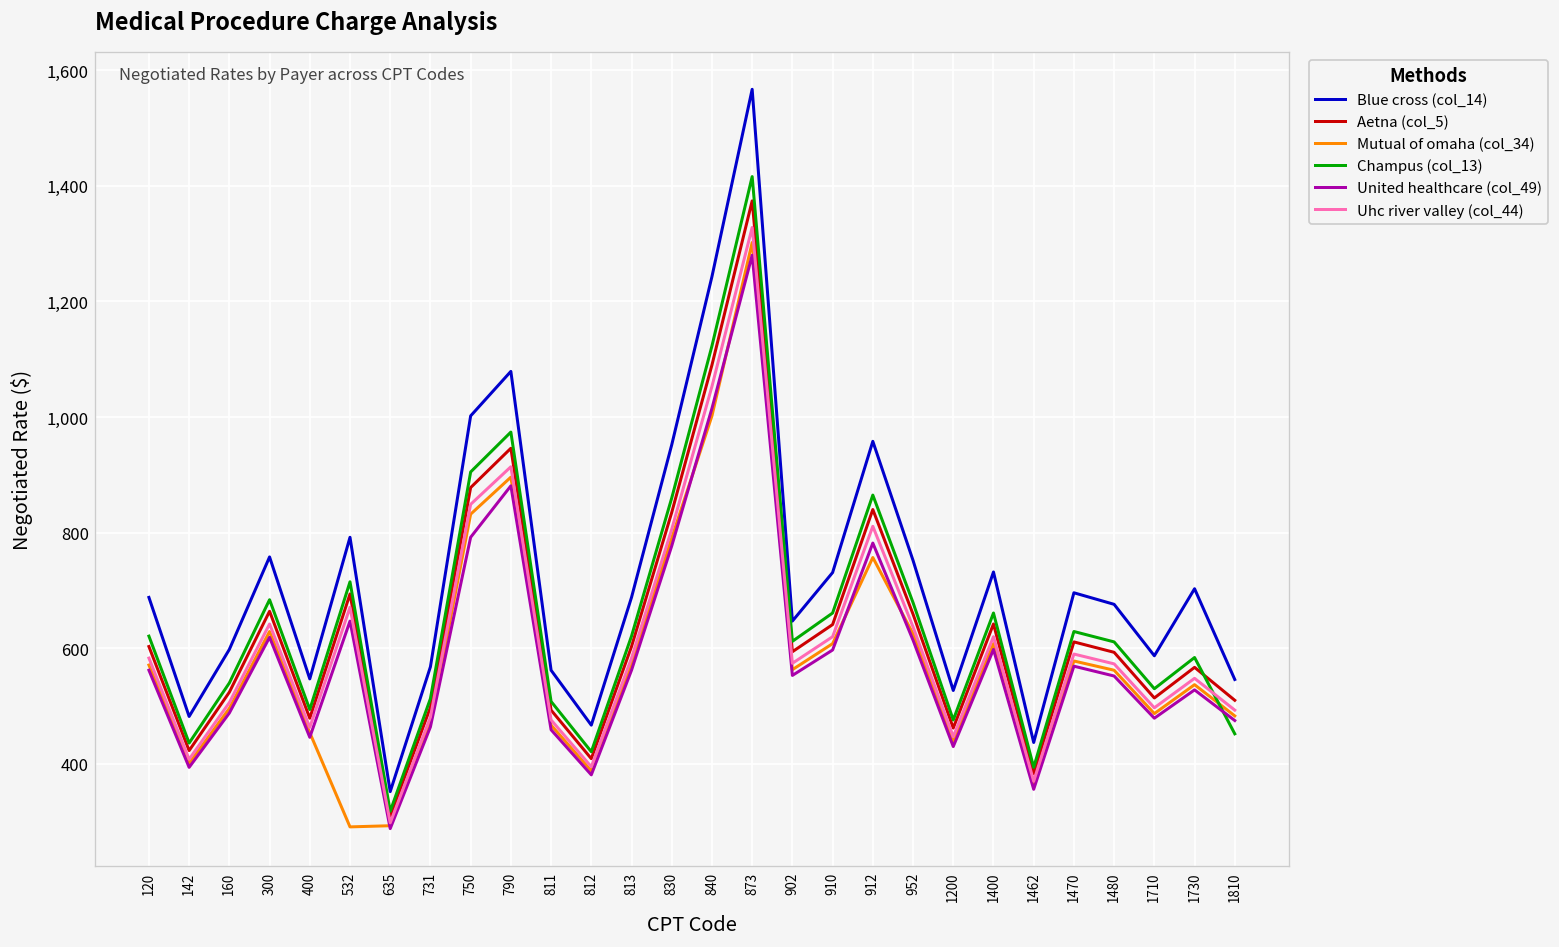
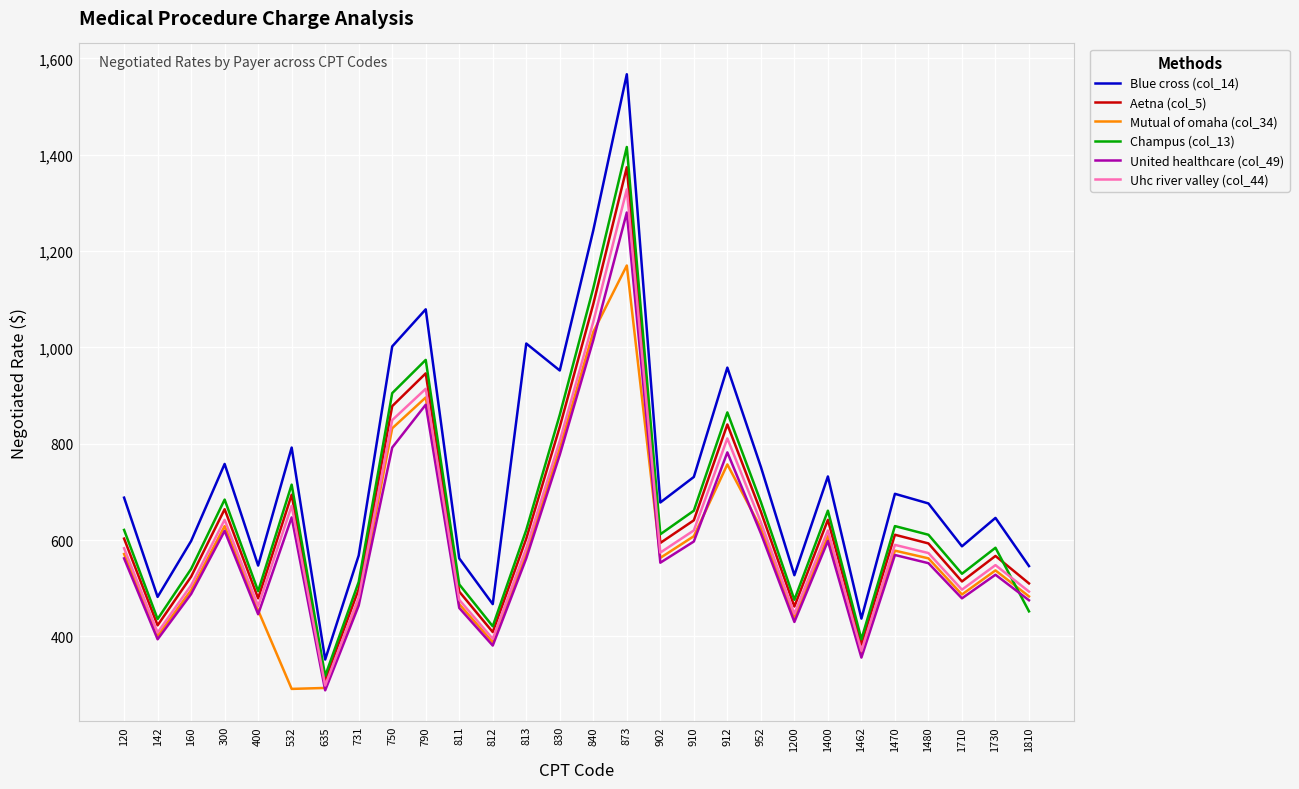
  {
    "Blue cross (col_14)": {
      "120": "690",
      "142": "480",
      "160": "600",
      "300": "760",
      "400": "550",
      "532": "790",
      "635": "350",
      "731": "570",
      "750": "1,000",
      "790": "1,080",
      "811": "560",
      "812": "470",
-     "813": "690",
+     "813": "1,010",
      "830": "950",
      "840": "1,240",
      "873": "1,570",
-     "902": "650",
+     "902": "680",
      "910": "730",
      "912": "960",
      "952": "750",
      "1200": "530",
      "1400": "730",
      "1462": "440",
      "1470": "700",
      "1480": "680",
      "1710": "590",
-     "1730": "700",
+     "1730": "650",
      "1810": "550"
    },
    "Aetna (col_5)": {
      "120": "600",
      "142": "420",
      "160": "520",
      "300": "660",
      "400": "480",
      "532": "690",
      "635": "310",
      "731": "500",
      "750": "880",
      "790": "950",
      "811": "490",
      "812": "410",
      "813": "600",
      "830": "840",
      "840": "1,090",
      "873": "1,370",
      "902": "590",
      "910": "640",
      "912": "840",
      "952": "660",
      "1200": "460",
      "1400": "640",
      "1462": "380",
      "1470": "610",
      "1480": "590",
      "1710": "510",
      "1730": "570",
      "1810": "510"
    },
    "Mutual of omaha (col_34)": {
      "120": "570",
      "142": "400",
      "160": "500",
      "300": "630",
      "400": "450",
      "532": "290",
      "731": "470",
      "750": "830",
      "790": "900",
      "811": "470",
      "812": "390",
      "813": "570",
      "830": "790",
-     "840": "1,000",
-     "873": "1,300",
+     "840": "1,030",
+     "873": "1,170",
      "902": "560",
      "910": "610",
      "912": "760",
      "952": "630",
      "1200": "440",
      "1400": "610",
      "1462": "360",
      "1470": "580",
      "1480": "560",
      "1710": "490",
      "1730": "540",
      "1810": "480"
    },
    "Champus (col_13)": {
      "120": "620",
      "142": "440",
      "160": "540",
      "300": "680",
      "400": "490",
      "532": "720",
      "635": "320",
      "731": "510",
      "750": "910",
      "790": "970",
      "811": "510",
      "812": "420",
      "813": "620",
      "830": "860",
      "840": "1,120",
      "873": "1,420",
      "902": "610",
      "910": "660",
      "912": "870",
      "952": "680",
      "1200": "480",
      "1400": "660",
      "1462": "390",
      "1470": "630",
      "1480": "610",
      "1710": "530",
      "1730": "580",
      "1810": "450"
    },
    "United healthcare (col_49)": {
      "120": "560",
      "142": "390",
      "160": "490",
      "300": "620",
      "400": "450",
      "532": "650",
      "731": "460",
      "750": "790",
      "790": "880",
      "811": "460",
      "812": "380",
      "813": "560",
      "830": "780",
      "840": "1,020",
      "873": "1,280",
      "902": "550",
      "910": "600",
      "912": "780",
      "952": "610",
      "1200": "430",
      "1400": "600",
      "1462": "360",
      "1470": "570",
      "1480": "550",
      "1710": "480",
      "1730": "530",
      "1810": "480"
    },
    "Uhc river valley (col_44)": {
      "120": "580",
      "142": "410",
      "160": "510",
      "300": "640",
      "400": "460",
      "532": "670",
      "731": "480",
      "750": "850",
      "790": "910",
      "811": "480",
      "812": "400",
      "813": "580",
      "830": "810",
      "840": "1,050",
      "873": "1,330",
      "902": "570",
      "910": "620",
      "912": "810",
      "952": "640",
      "1200": "450",
      "1400": "620",
      "1462": "370",
      "1470": "590",
      "1480": "570",
      "1710": "500",
      "1730": "550",
      "1810": "490"
    }
  }
